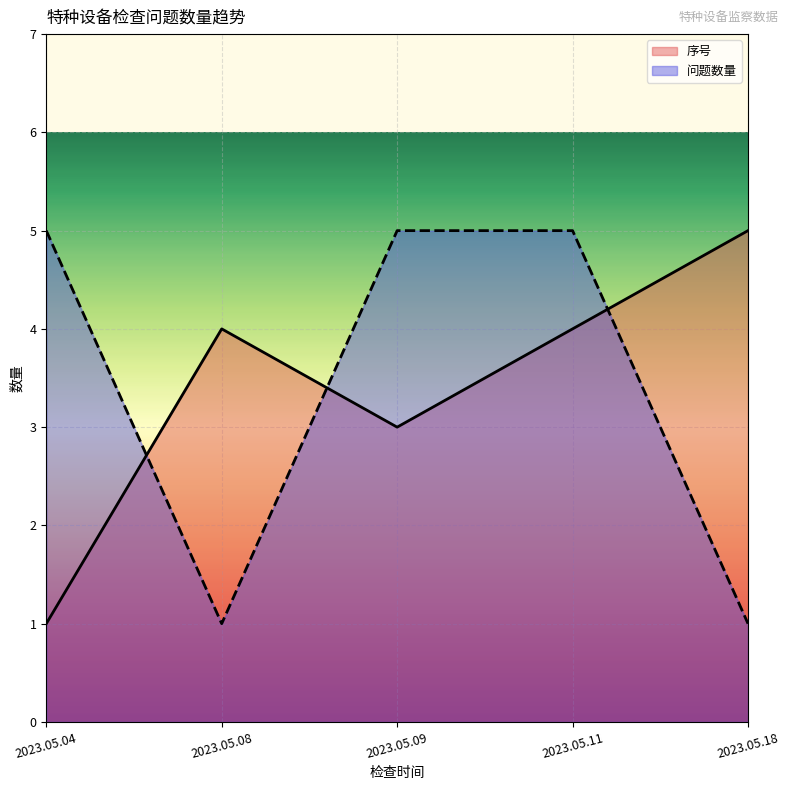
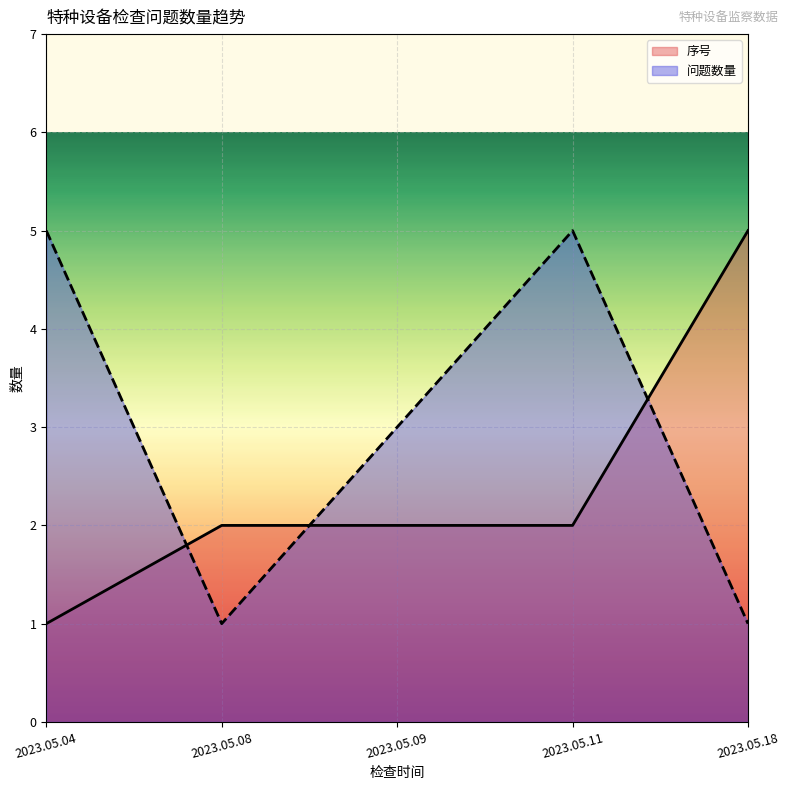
  {
    "序号": {
      "2023.05.04": 1,
-     "2023.05.08": 4,
-     "2023.05.09": 3,
-     "2023.05.11": 4,
+     "2023.05.08": 2,
+     "2023.05.09": 2,
+     "2023.05.11": 2,
      "2023.05.18": 5
    },
    "问题数量": {
      "2023.05.04": 5,
      "2023.05.08": 1,
-     "2023.05.09": 5,
+     "2023.05.09": 3,
      "2023.05.11": 5,
      "2023.05.18": 1
    }
  }
